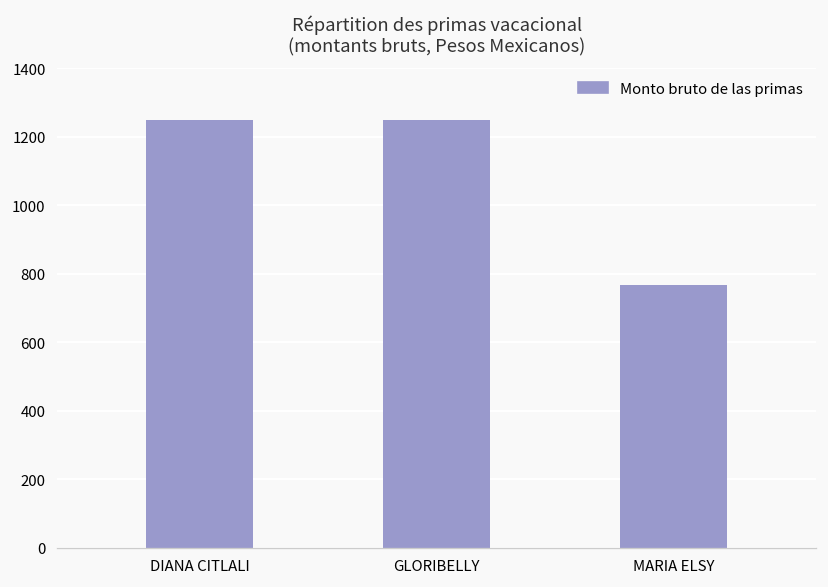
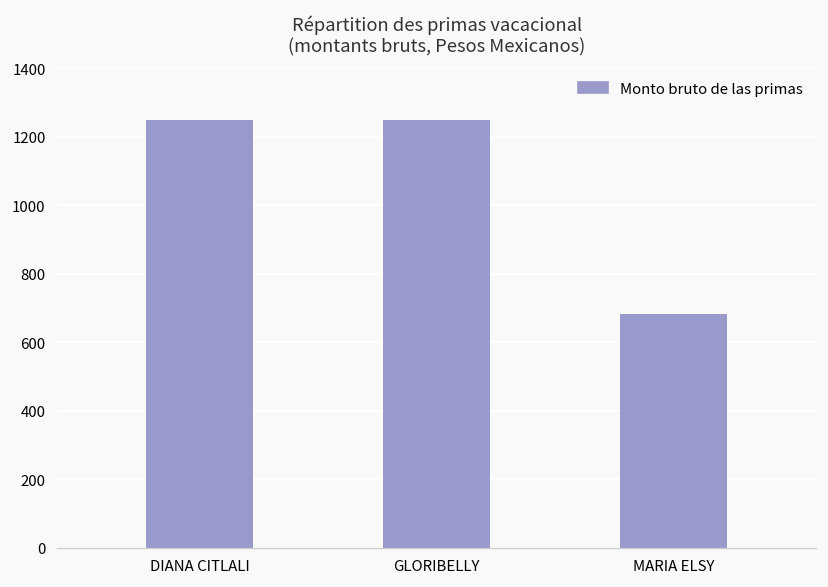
  {
    "DIANA CITLALI": 1250,
    "GLORIBELLY": 1250,
-   "MARIA ELSY": 770
+   "MARIA ELSY": 680
  }
